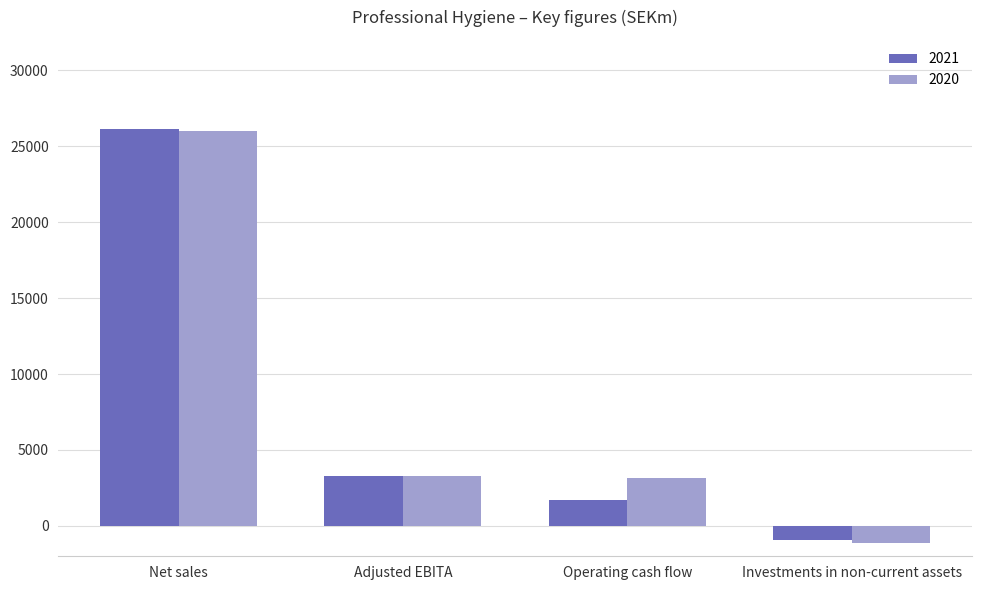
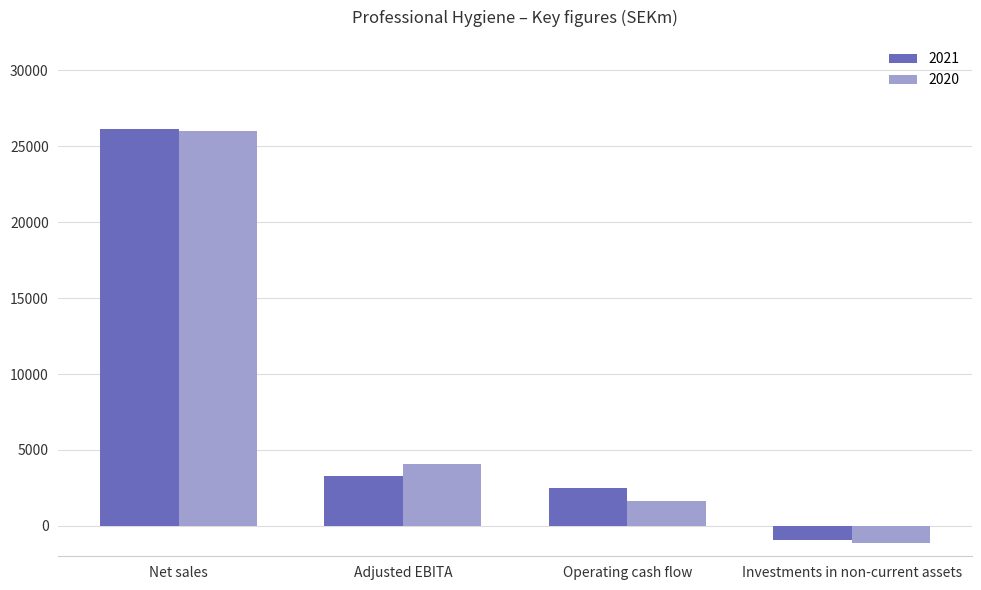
  {
    "2021": {
      "Net sales": 26100,
      "Adjusted EBITA": 3300,
-     "Operating cash flow": 1700,
+     "Operating cash flow": 2500,
      "Investments in non-current assets": -900
    },
    "2020": {
      "Net sales": 26000,
-     "Adjusted EBITA": 3300,
-     "Operating cash flow": 3200,
+     "Adjusted EBITA": 4000,
+     "Operating cash flow": 1600,
      "Investments in non-current assets": -1100
    }
  }
